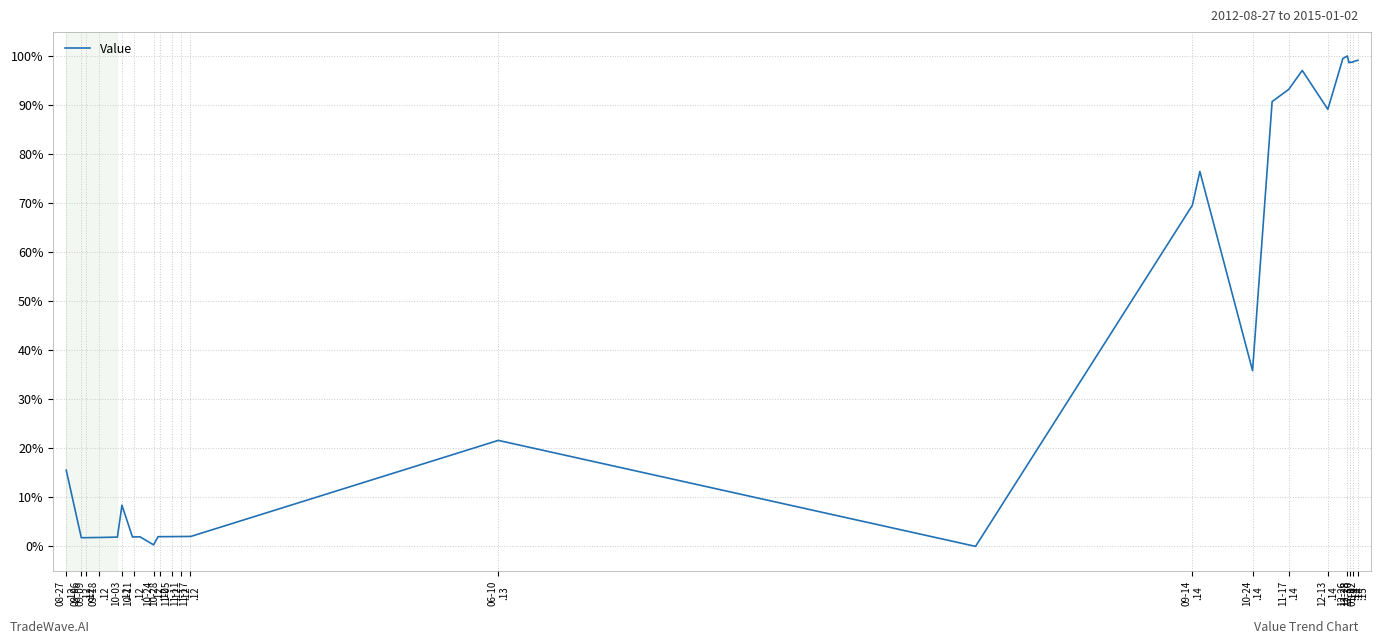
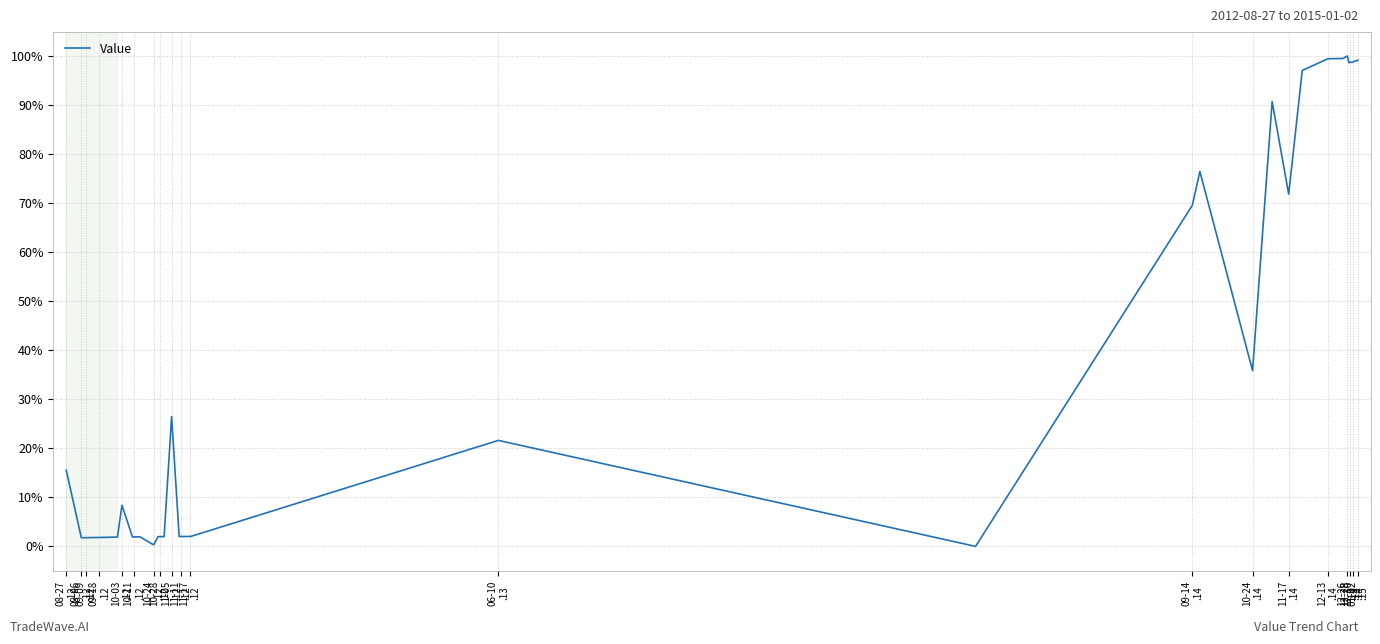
  {
    "08-27 .12": "16%",
    "09-06 .12": "2%",
    "09-09 .12": "2%",
    "09-18 .12": "2%",
    "10-03 .12": "8%",
    "10-11 .12": "2%",
    "10-24 .12": "0%",
    "10-28 .12": "2%",
-   "11-05 .12": "2%",
+   "11-05 .12": "26%",
    "11-11 .12": "2%",
    "11-17 .12": "2%",
    "06-10 .13": "22%",
    "09-14 .14": "70%",
    "10-24 .14": "36%",
-   "11-17 .14": "93%",
-   "12-13 .14": "89%",
+   "11-17 .14": "72%",
+   "12-13 .14": "99%",
    "12-26 .14": "100%",
    "12-28 .14": "99%",
    "12-30 .14": "99%",
    "01-02 .15": "99%"
  }
